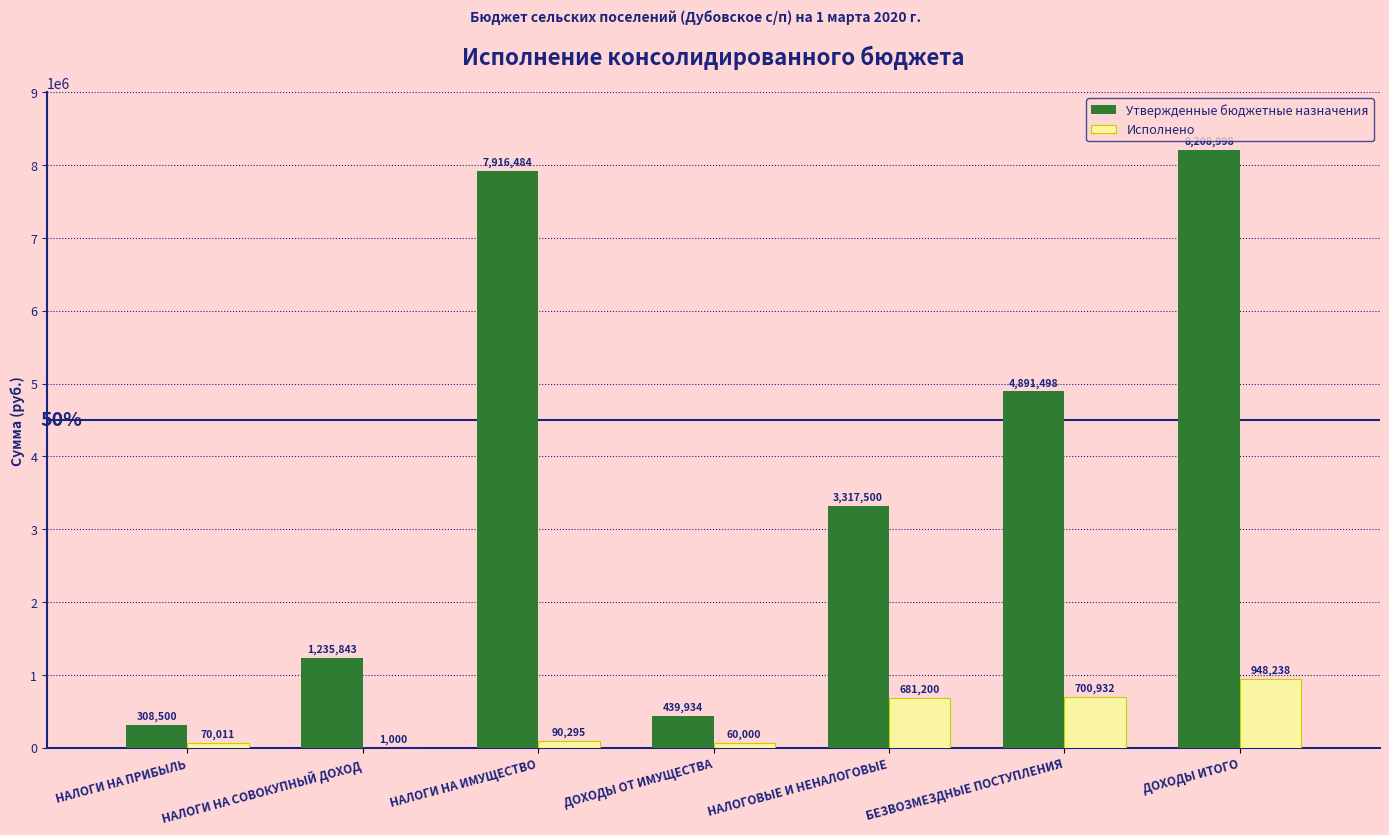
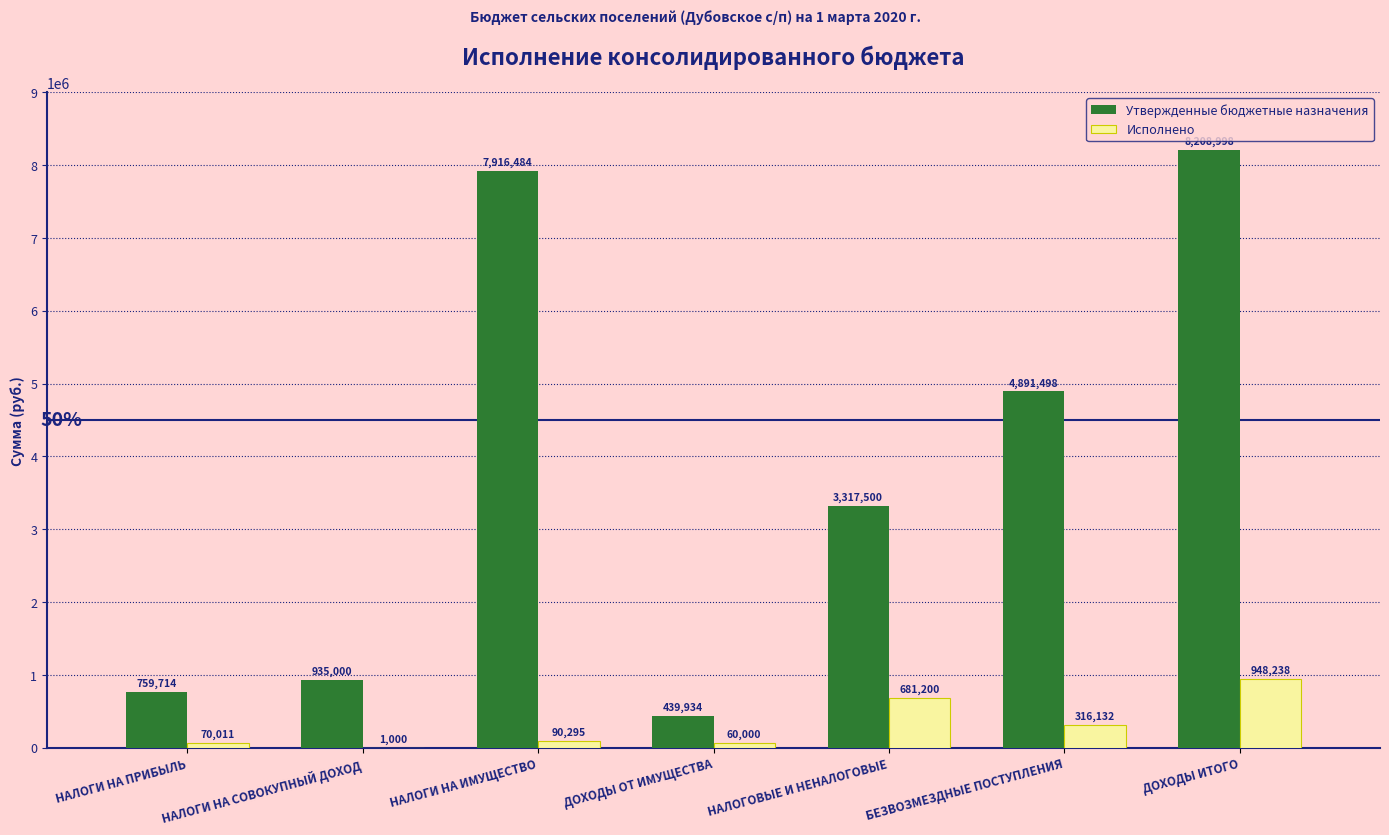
  {
    "Утвержденные бюджетные назначения": {
-     "НАЛОГИ НА ПРИБЫЛЬ": "308,500",
-     "НАЛОГИ НА СОВОКУПНЫЙ ДОХОД": "1,235,843",
+     "НАЛОГИ НА ПРИБЫЛЬ": "759,714",
+     "НАЛОГИ НА СОВОКУПНЫЙ ДОХОД": "935,000",
      "НАЛОГИ НА ИМУЩЕСТВО": "7,916,484",
      "ДОХОДЫ ОТ ИМУЩЕСТВА": "439,934",
      "НАЛОГОВЫЕ И НЕНАЛОГОВЫЕ": "3,317,500",
      "БЕЗВОЗМЕЗДНЫЕ ПОСТУПЛЕНИЯ": "4,891,498"
    },
    "Исполнено": {
      "НАЛОГИ НА ПРИБЫЛЬ": "70,011",
      "НАЛОГИ НА СОВОКУПНЫЙ ДОХОД": "1,000",
      "НАЛОГИ НА ИМУЩЕСТВО": "90,295",
      "ДОХОДЫ ОТ ИМУЩЕСТВА": "60,000",
      "НАЛОГОВЫЕ И НЕНАЛОГОВЫЕ": "681,200",
-     "БЕЗВОЗМЕЗДНЫЕ ПОСТУПЛЕНИЯ": "700,932",
+     "БЕЗВОЗМЕЗДНЫЕ ПОСТУПЛЕНИЯ": "316,132",
      "ДОХОДЫ ИТОГО": "948,238"
    }
  }
